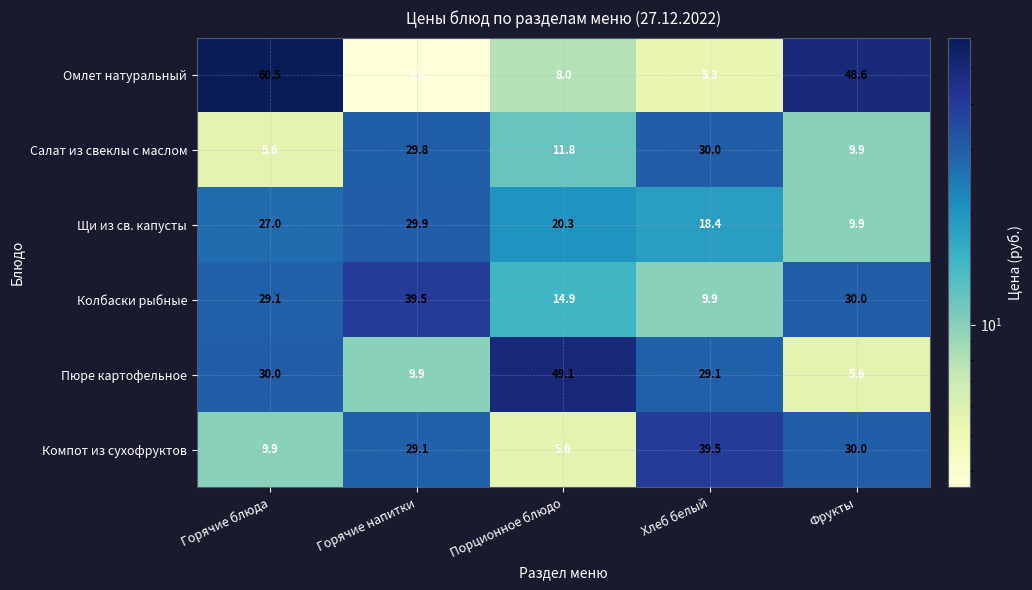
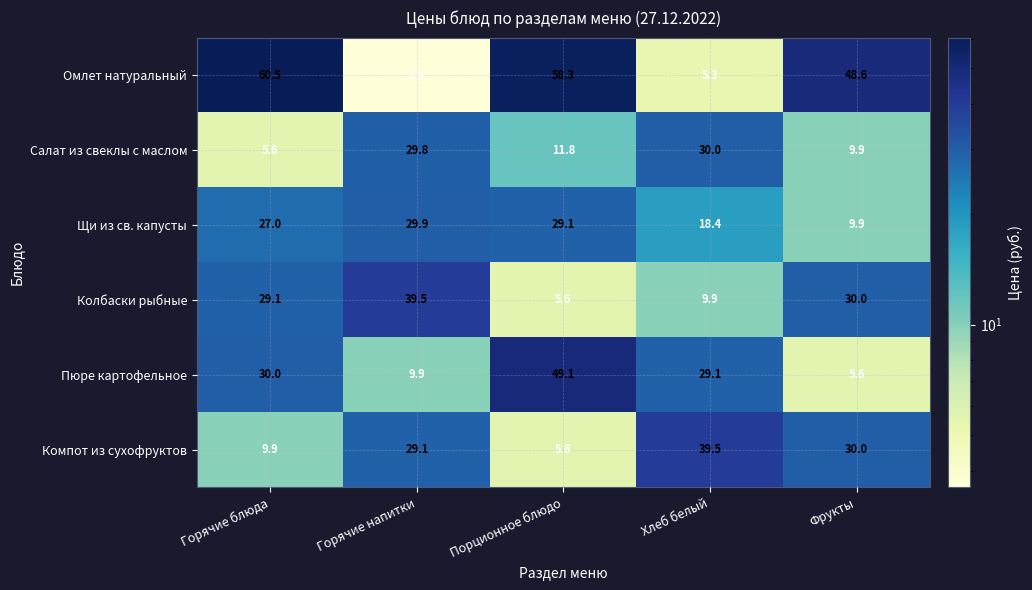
  {
    "Омлет натуральный": {
      "Горячие блюда": 60.5,
-     "Порционное блюдо": 8.0,
+     "Порционное блюдо": 58.3,
      "Хлеб белый": 5.3,
      "Фрукты": 48.6
    },
    "Салат из свеклы с маслом": {
      "Горячие блюда": 5.6,
      "Горячие напитки": 29.8,
      "Порционное блюдо": 11.8,
      "Хлеб белый": 30.0,
      "Фрукты": 9.9
    },
    "Щи из св. капусты": {
      "Горячие блюда": 27.0,
      "Горячие напитки": 29.9,
-     "Порционное блюдо": 20.3,
+     "Порционное блюдо": 29.1,
      "Хлеб белый": 18.4,
      "Фрукты": 9.9
    },
    "Колбаски рыбные": {
      "Горячие блюда": 29.1,
      "Горячие напитки": 39.5,
-     "Порционное блюдо": 14.9,
+     "Порционное блюдо": 5.6,
      "Хлеб белый": 9.9,
      "Фрукты": 30.0
    },
    "Пюре картофельное": {
      "Горячие блюда": 30.0,
      "Горячие напитки": 9.9,
      "Порционное блюдо": 49.1,
      "Хлеб белый": 29.1,
      "Фрукты": 5.6
    },
    "Компот из сухофруктов": {
      "Горячие блюда": 9.9,
      "Горячие напитки": 29.1,
      "Порционное блюдо": 5.6,
      "Хлеб белый": 39.5,
      "Фрукты": 30.0
    }
  }
